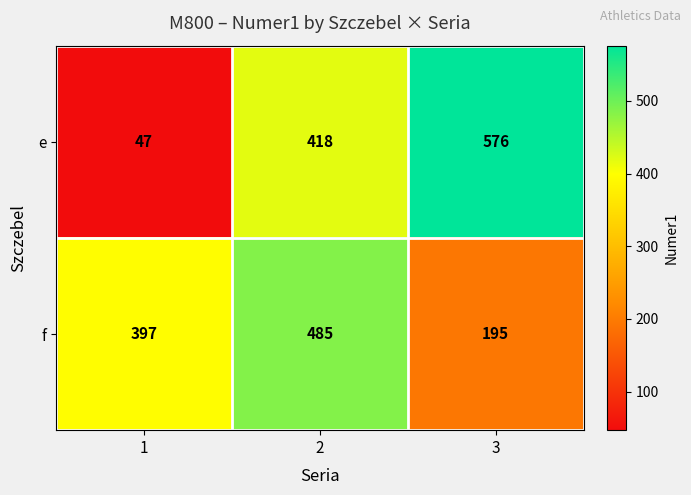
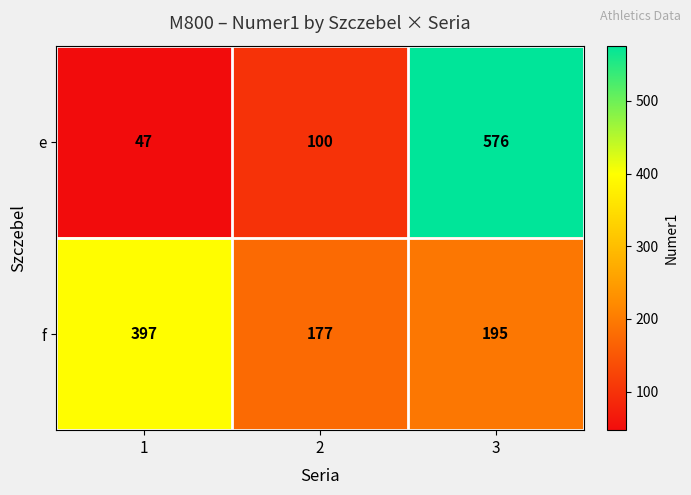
  {
    "e": {
      "1": 47,
-     "2": 418,
+     "2": 100,
      "3": 576
    },
    "f": {
      "1": 397,
-     "2": 485,
+     "2": 177,
      "3": 195
    }
  }
